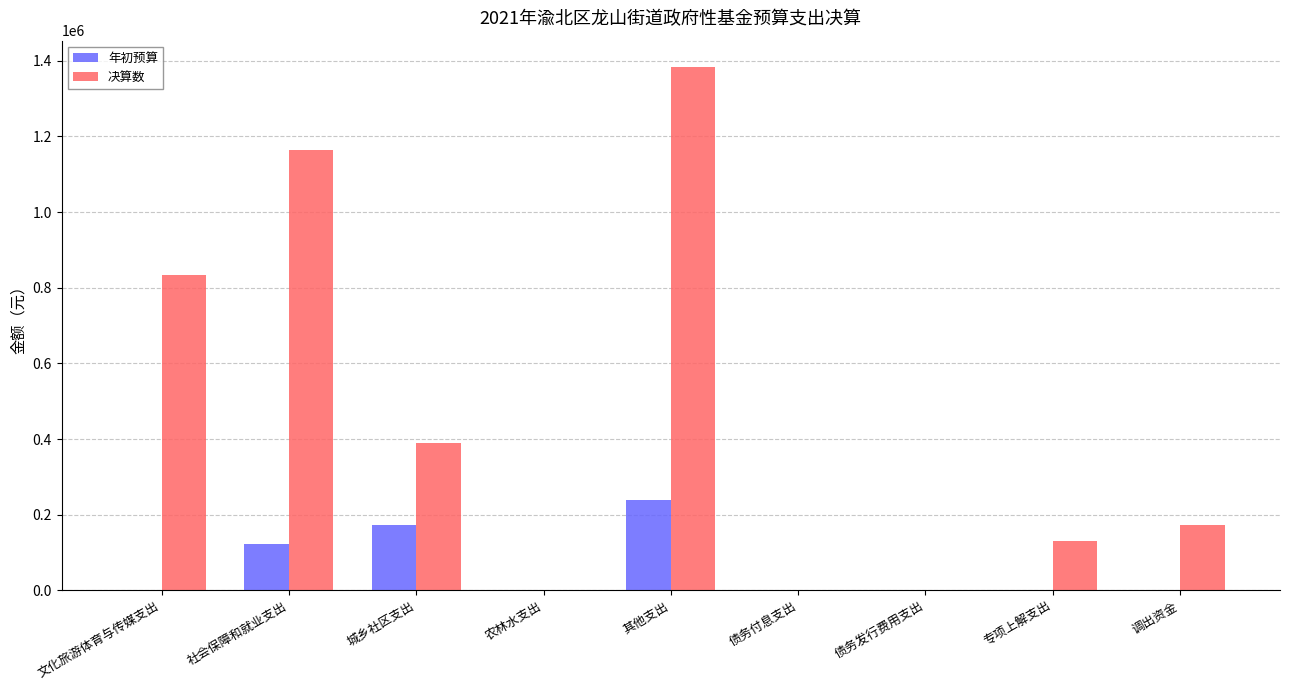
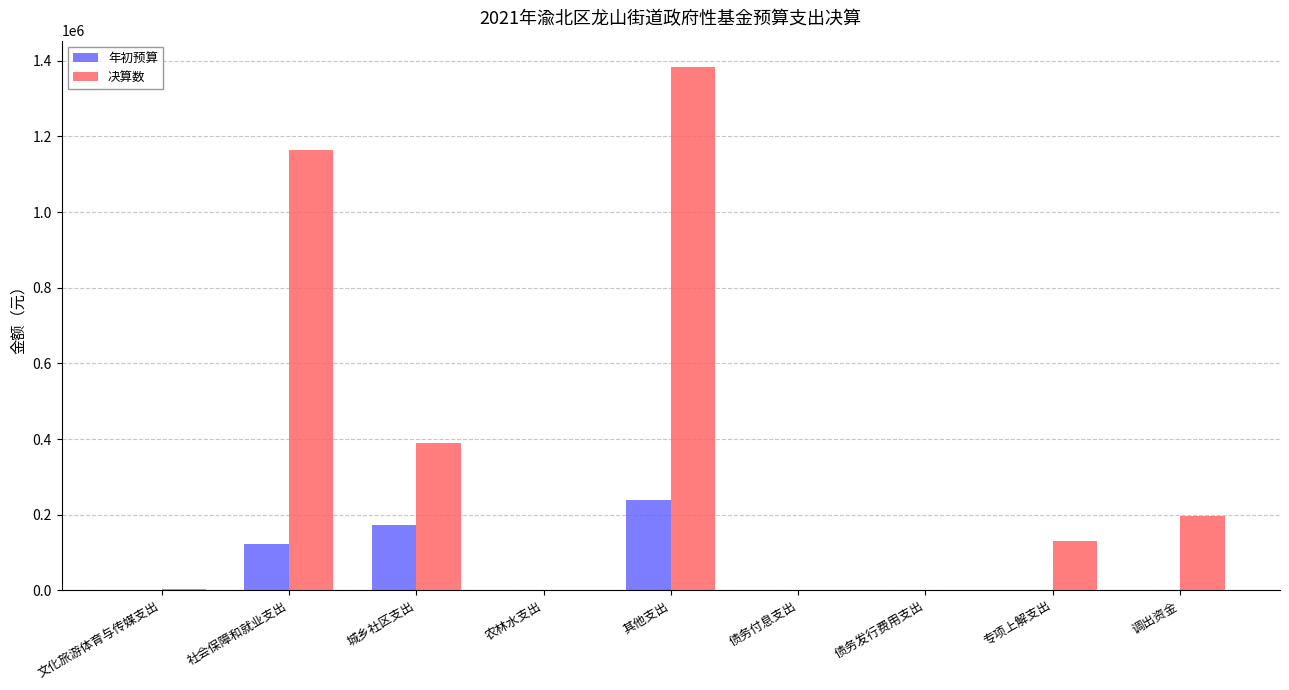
  {
    "年初预算": {
      "文化旅游体育与传媒支出": 0,
      "社会保障和就业支出": 120000,
      "城乡社区支出": 170000,
      "农林水支出": 0,
      "其他支出": 240000,
      "债务付息支出": 0,
      "债务发行费用支出": 0,
      "专项上解支出": 0,
      "调出资金": 0
    },
    "决算数": {
-     "文化旅游体育与传媒支出": 830000,
+     "文化旅游体育与传媒支出": 0,
      "社会保障和就业支出": 1160000,
      "城乡社区支出": 390000,
      "农林水支出": 0,
      "其他支出": 1380000,
      "债务付息支出": 0,
      "债务发行费用支出": 0,
      "专项上解支出": 130000,
-     "调出资金": 170000
+     "调出资金": 200000
    }
  }
